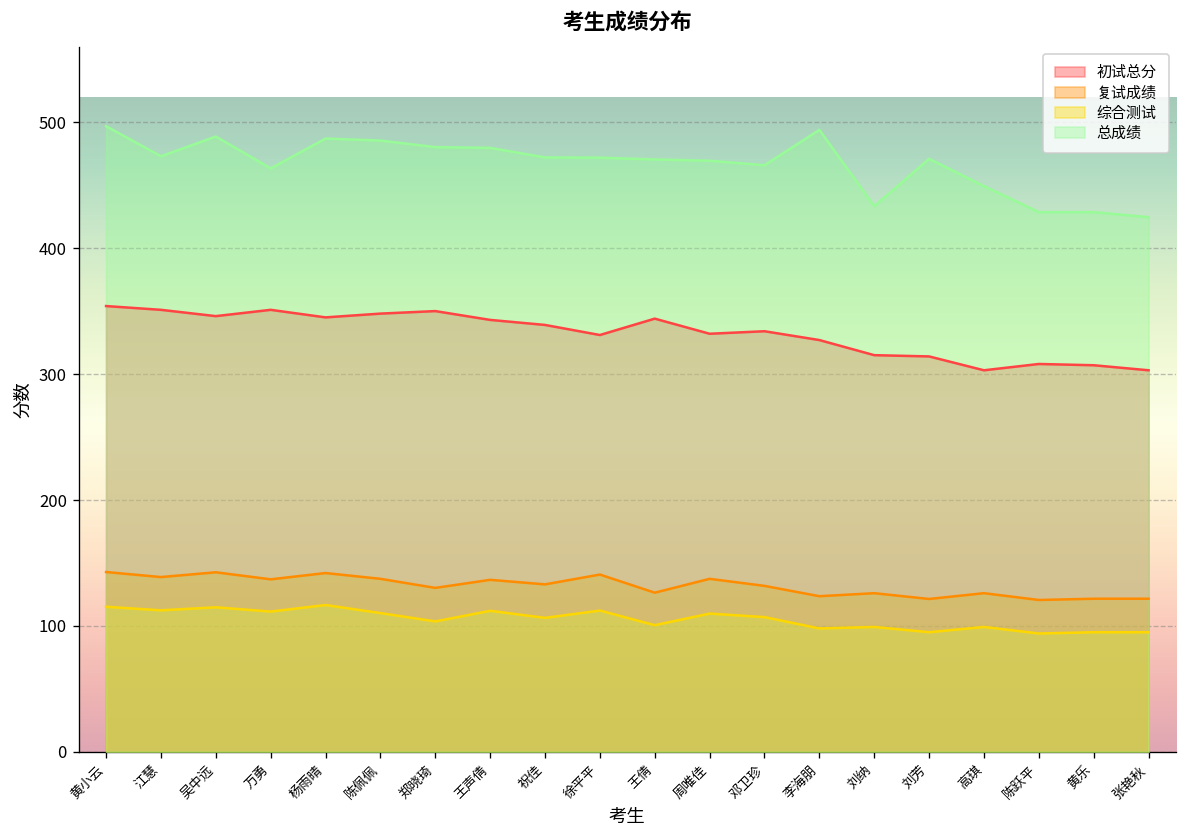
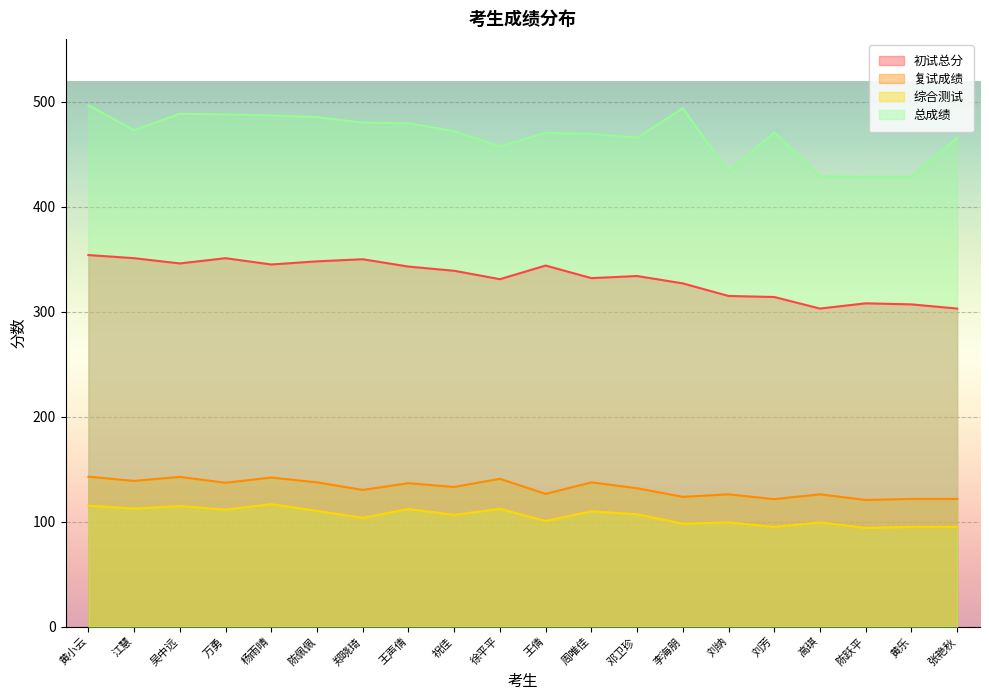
  {
    "总成绩": {
      "黄小云": 497,
      "江慧": 473,
      "吴中远": 489,
-     "万勇": 463,
+     "万勇": 488,
      "杨雨晴": 487,
      "陈佩佩": 485,
      "郑晓琦": 480,
      "王声倩": 480,
      "祝佳": 472,
-     "徐平平": 472,
+     "徐平平": 458,
      "王倩": 470,
      "周唯佳": 469,
      "邓卫珍": 466,
      "李海朋": 494,
      "刘纳": 433,
      "刘芳": 471,
-     "高琪": 449,
+     "高琪": 429,
      "陈跃平": 429,
      "黄乐": 429,
-     "张艳秋": 425
+     "张艳秋": 466
    }
  }
